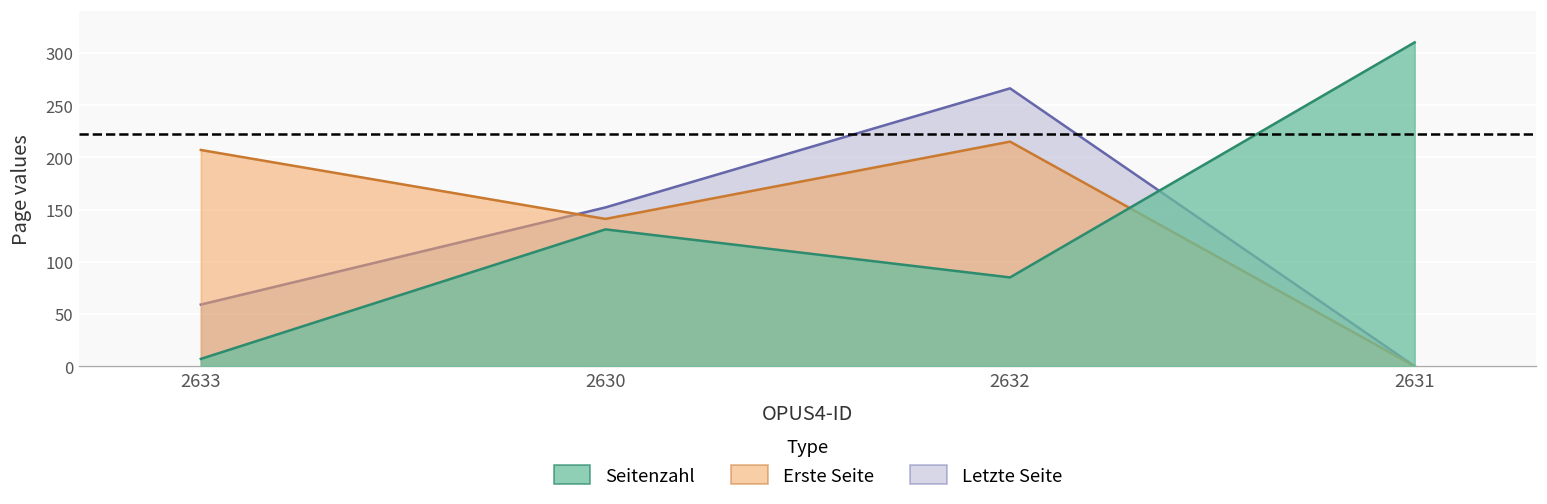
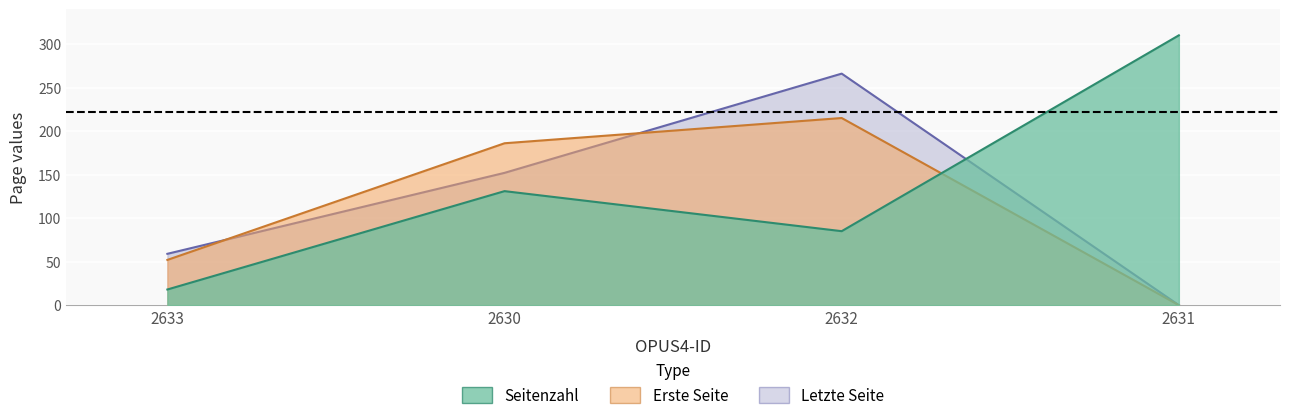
  {
    "Letzte Seite": {
      "2633": 60,
      "2630": 150,
      "2632": 270
    },
    "Erste Seite": {
-     "2633": 210,
-     "2630": 140,
+     "2633": 50,
+     "2630": 190,
      "2632": 220
    },
    "Seitenzahl": {
-     "2633": 10,
+     "2633": 20,
      "2630": 130,
      "2632": 90,
      "2631": 310
    }
  }
